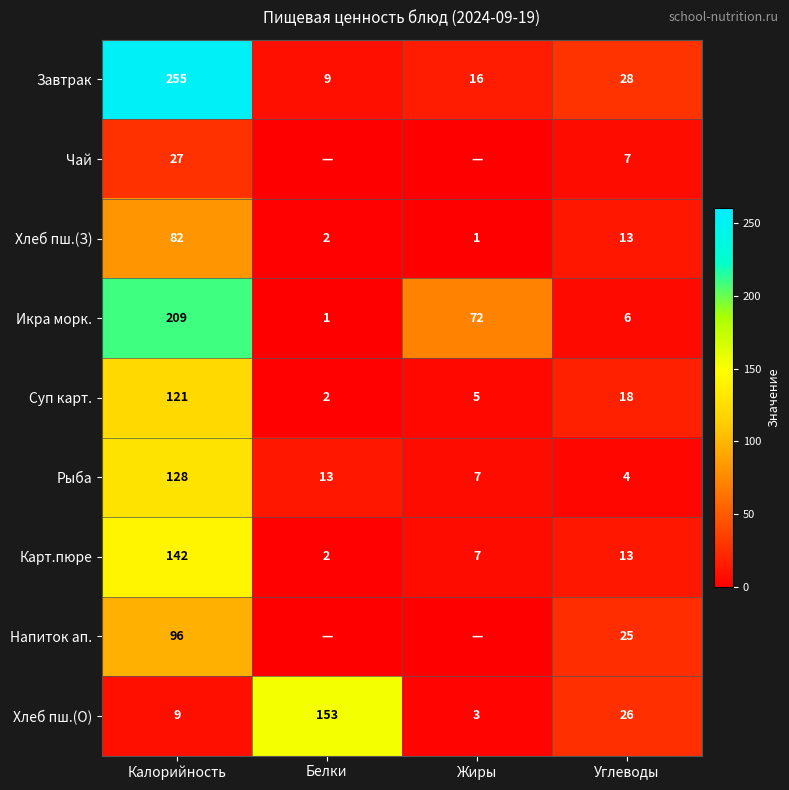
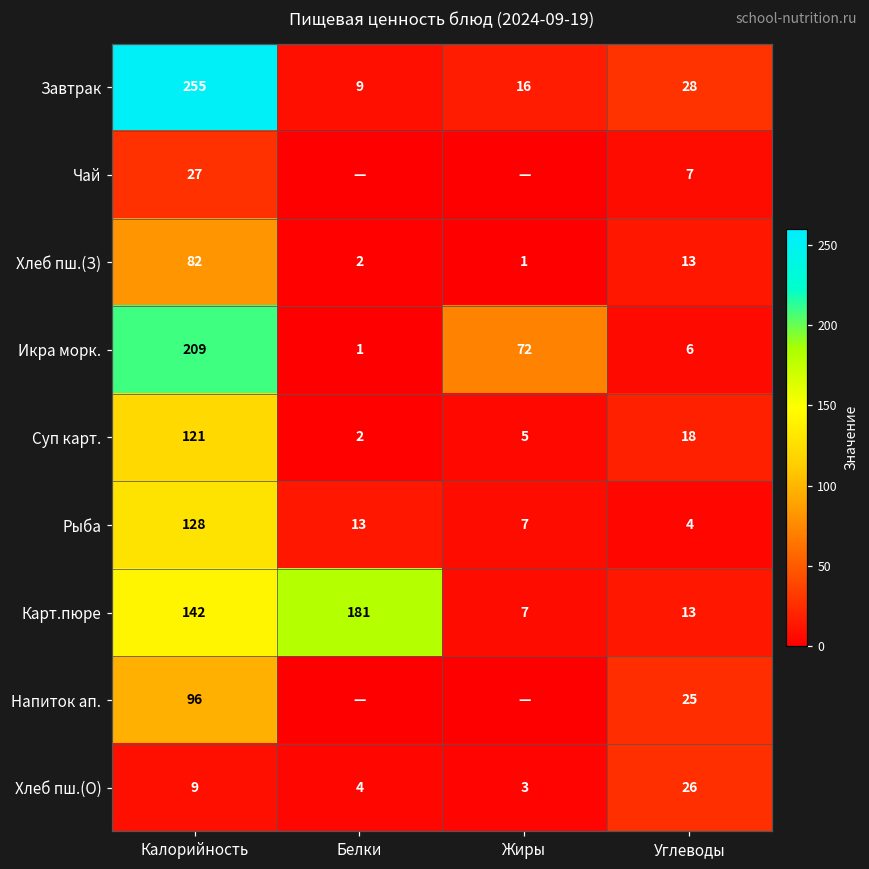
  {
    "Завтрак": {
      "Калорийность": 255,
      "Белки": 9,
      "Жиры": 16,
      "Углеводы": 28
    },
    "Чай": {
      "Калорийность": 27,
      "Углеводы": 7
    },
    "Хлеб пш.(З)": {
      "Калорийность": 82,
      "Белки": 2,
      "Жиры": 1,
      "Углеводы": 13
    },
    "Икра морк.": {
      "Калорийность": 209,
      "Белки": 1,
      "Жиры": 72,
      "Углеводы": 6
    },
    "Суп карт.": {
      "Калорийность": 121,
      "Белки": 2,
      "Жиры": 5,
      "Углеводы": 18
    },
    "Рыба": {
      "Калорийность": 128,
      "Белки": 13,
      "Жиры": 7,
      "Углеводы": 4
    },
    "Карт.пюре": {
      "Калорийность": 142,
-     "Белки": 2,
+     "Белки": 181,
      "Жиры": 7,
      "Углеводы": 13
    },
    "Напиток ап.": {
      "Калорийность": 96,
      "Углеводы": 25
    },
    "Хлеб пш.(О)": {
      "Калорийность": 9,
-     "Белки": 153,
+     "Белки": 4,
      "Жиры": 3,
      "Углеводы": 26
    }
  }
